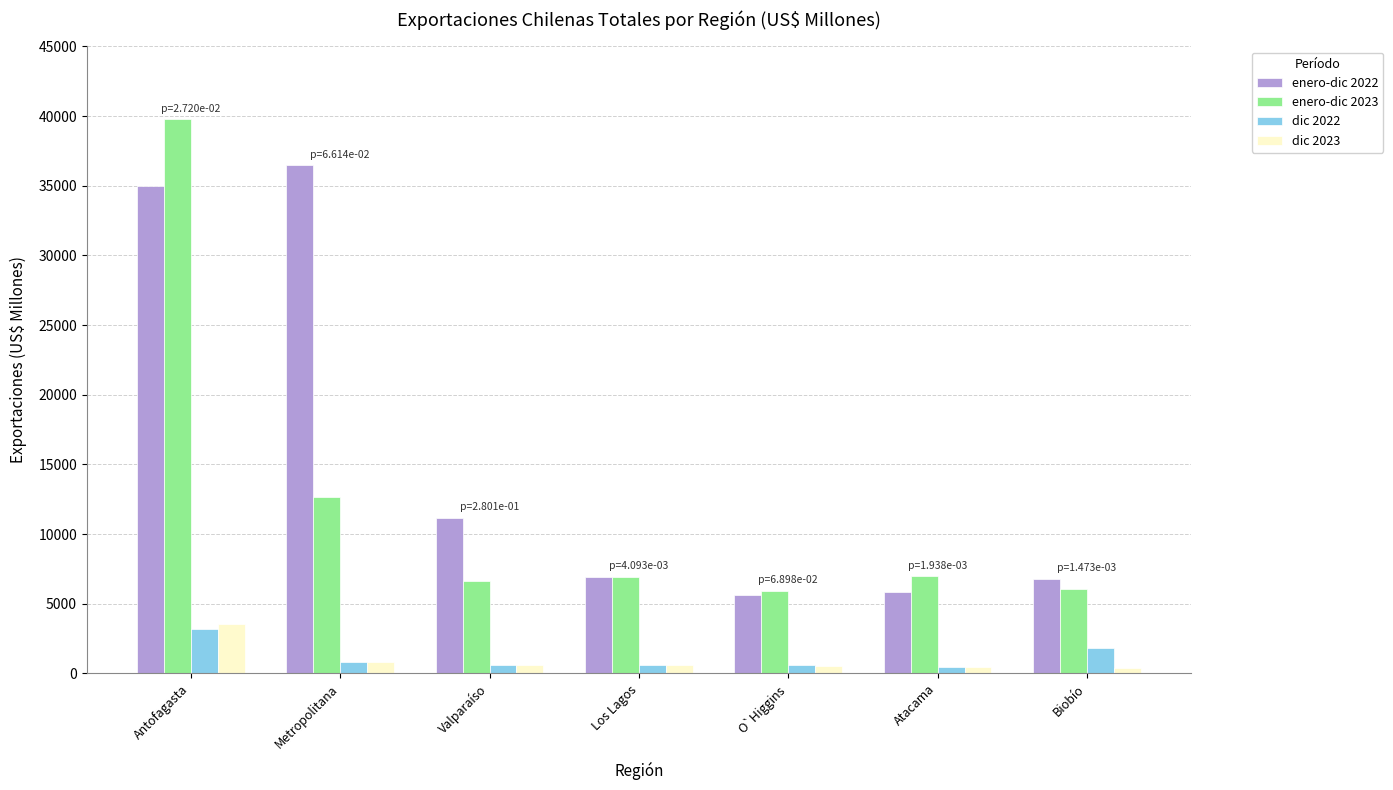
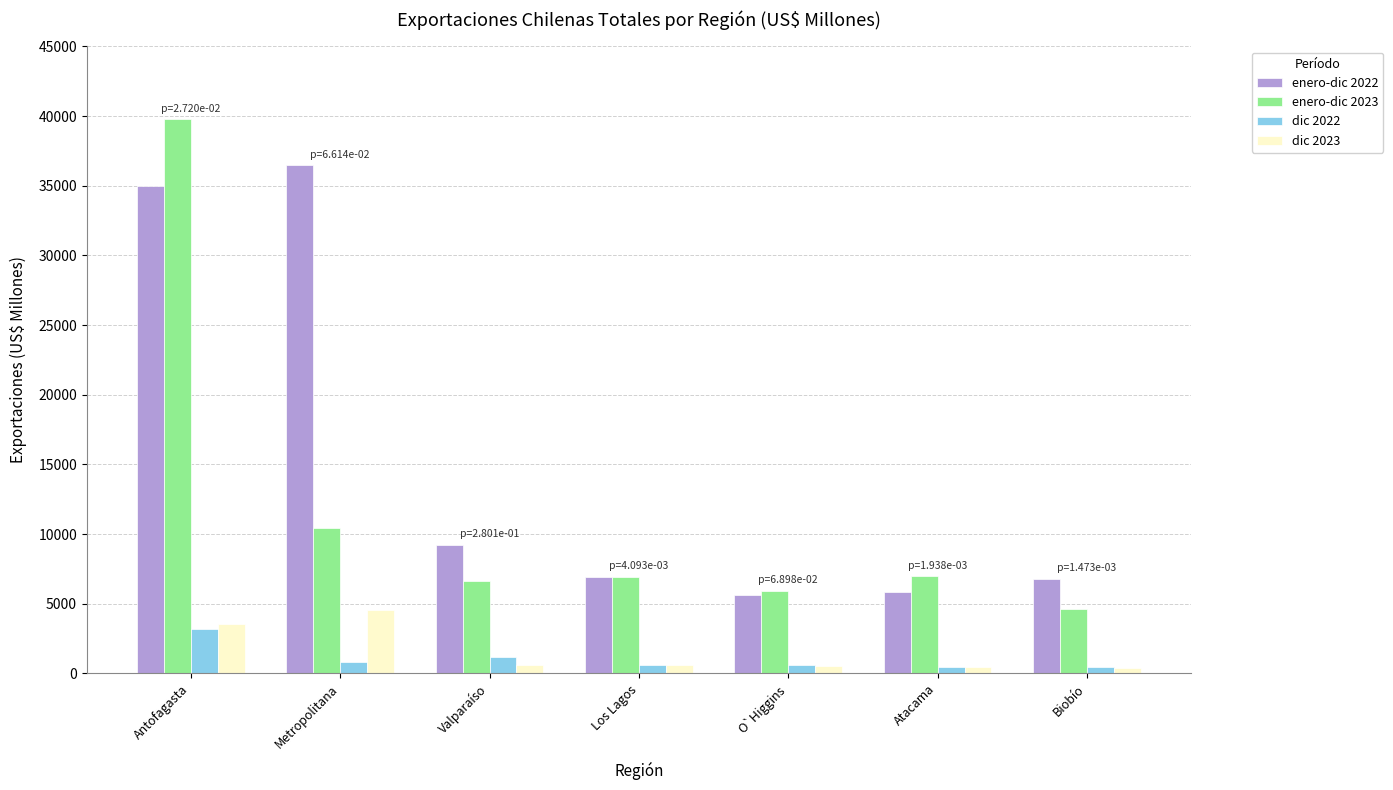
  {
    "enero-dic 2022": {
      "Antofagasta": 35000,
-     "Valparaíso": 11200,
+     "Valparaíso": 9200,
      "Los Lagos": 6900,
      "O`Higgins": 5600,
      "Atacama": 5900
    },
    "enero-dic 2023": {
-     "Metropolitana": 12600,
+     "Metropolitana": 10400,
      "Valparaíso": 6600,
-     "Biobío": 6100
+     "Biobío": 4700
    },
    "dic 2022": {
      "Antofagasta": 3200,
      "Metropolitana": 800,
-     "Valparaíso": 600,
+     "Valparaíso": 1200,
      "Los Lagos": 600,
      "O`Higgins": 600,
      "Atacama": 400,
-     "Biobío": 1800
+     "Biobío": 400
    },
    "dic 2023": {
      "Antofagasta": 3500,
-     "Metropolitana": 800,
+     "Metropolitana": 4600,
      "Valparaíso": 600,
      "Los Lagos": 600,
      "O`Higgins": 500,
      "Atacama": 400,
      "Biobío": 400
    }
  }
